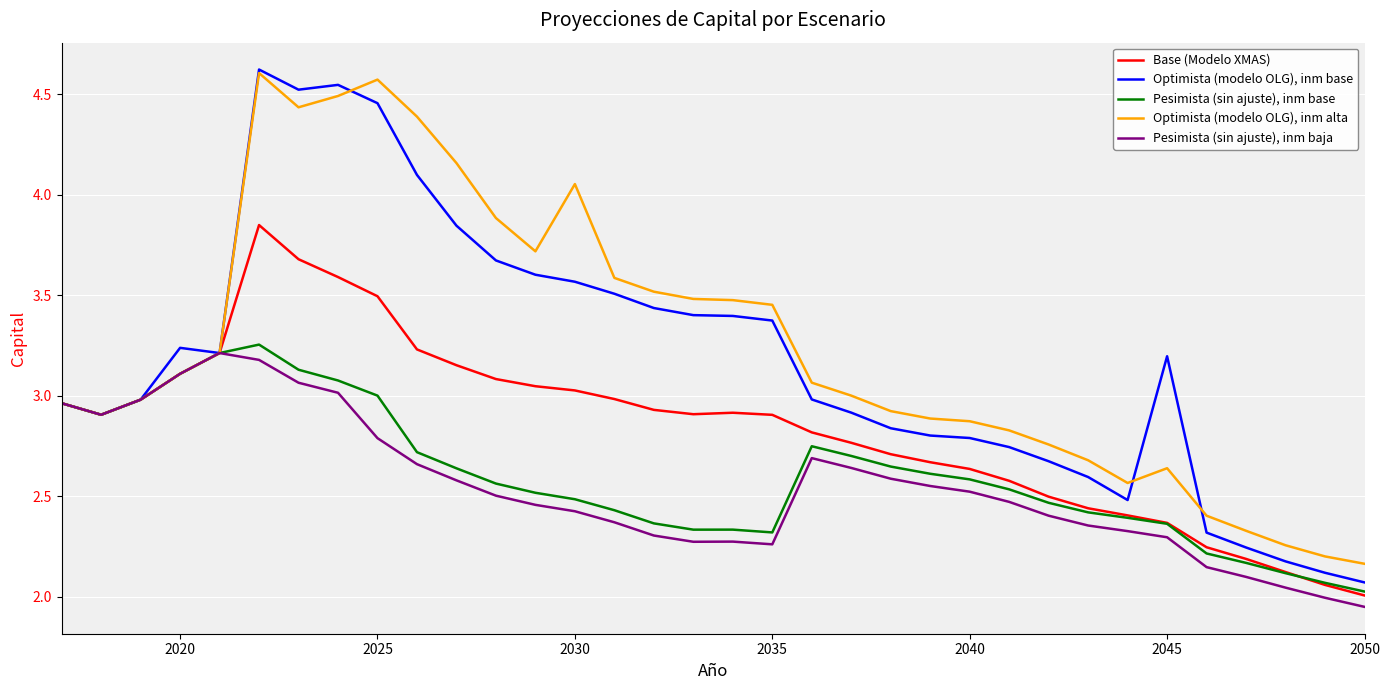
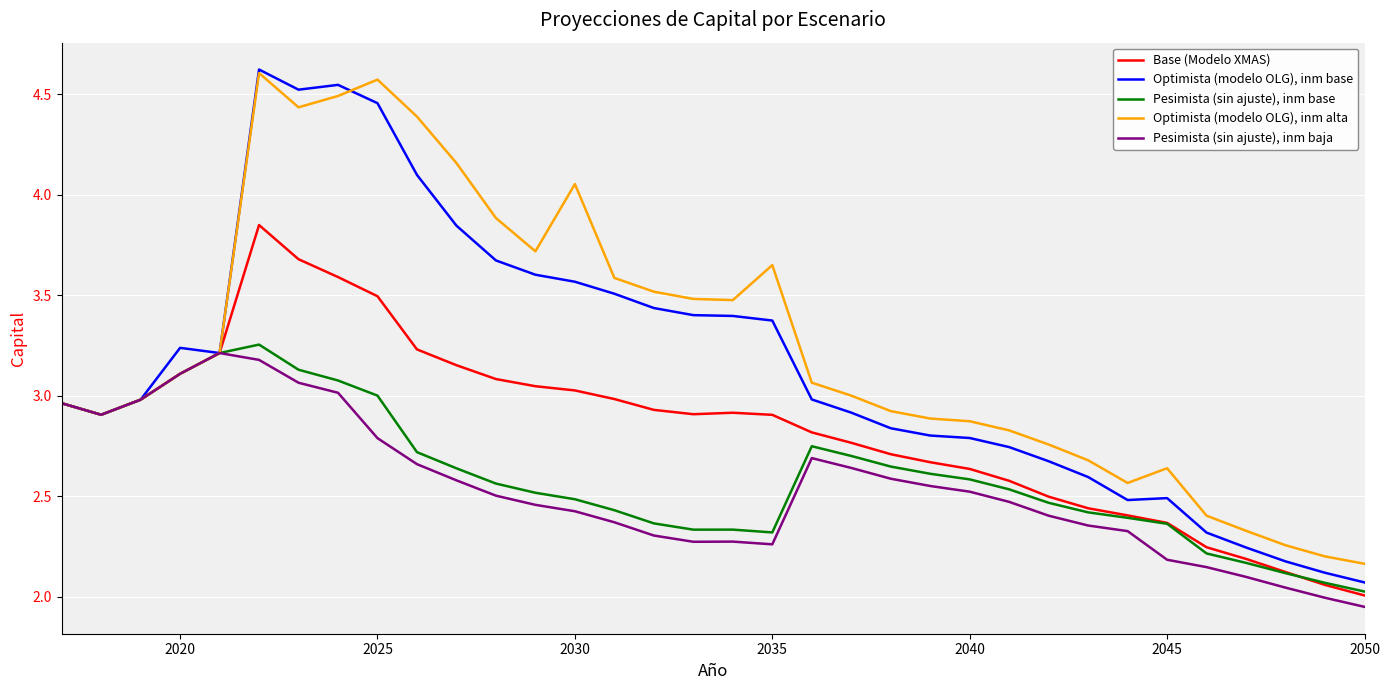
  {
    "Base (Modelo XMAS)": {
      "2025": 3.50,
      "2030": 3.03,
      "2035": 2.91,
      "2040": 2.64,
      "2050": 2.01
    },
    "Optimista (modelo OLG), inm base": {
      "2020": 3.24,
      "2025": 4.46,
      "2030": 3.57,
      "2035": 3.37,
      "2040": 2.79,
-     "2045": 3.20,
+     "2045": 2.49,
      "2050": 2.07
    },
    "Pesimista (sin ajuste), inm base": {
      "2025": 3.00,
      "2030": 2.49,
      "2035": 2.32,
      "2040": 2.58,
      "2050": 2.03
    },
    "Optimista (modelo OLG), inm alta": {
      "2025": 4.57,
      "2030": 4.05,
-     "2035": 3.45,
+     "2035": 3.65,
      "2040": 2.87,
      "2045": 2.64,
      "2050": 2.16
    },
    "Pesimista (sin ajuste), inm baja": {
      "2025": 2.79,
      "2030": 2.43,
      "2035": 2.26,
      "2040": 2.52,
-     "2045": 2.30,
+     "2045": 2.18,
      "2050": 1.95
    }
  }
